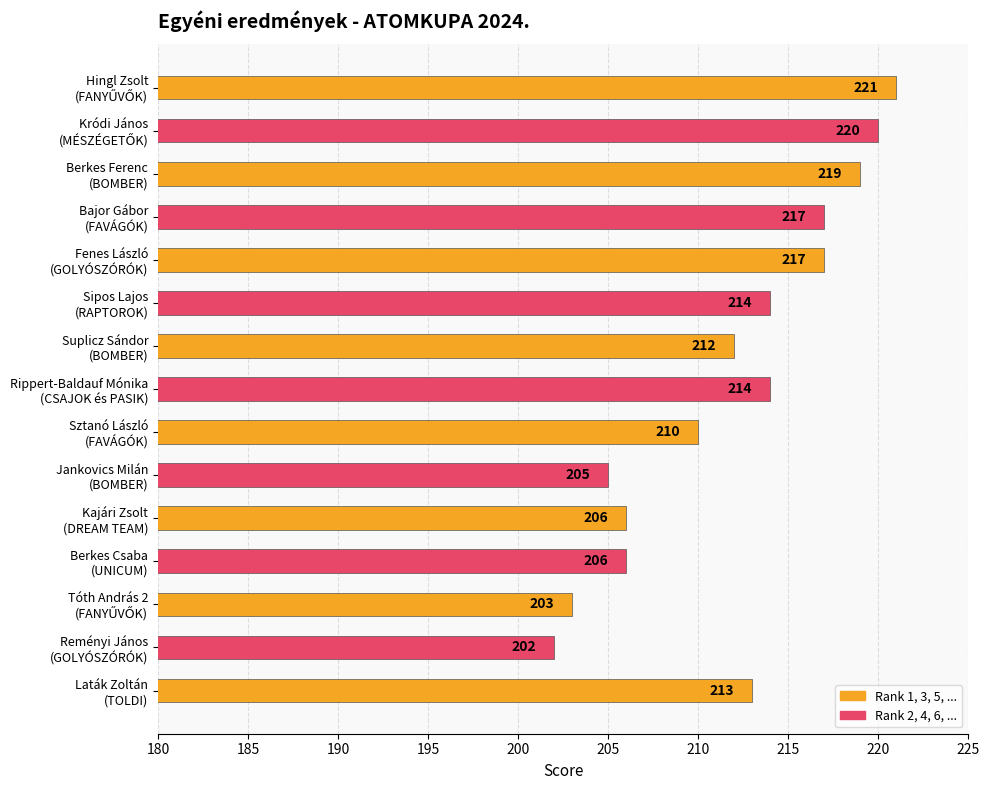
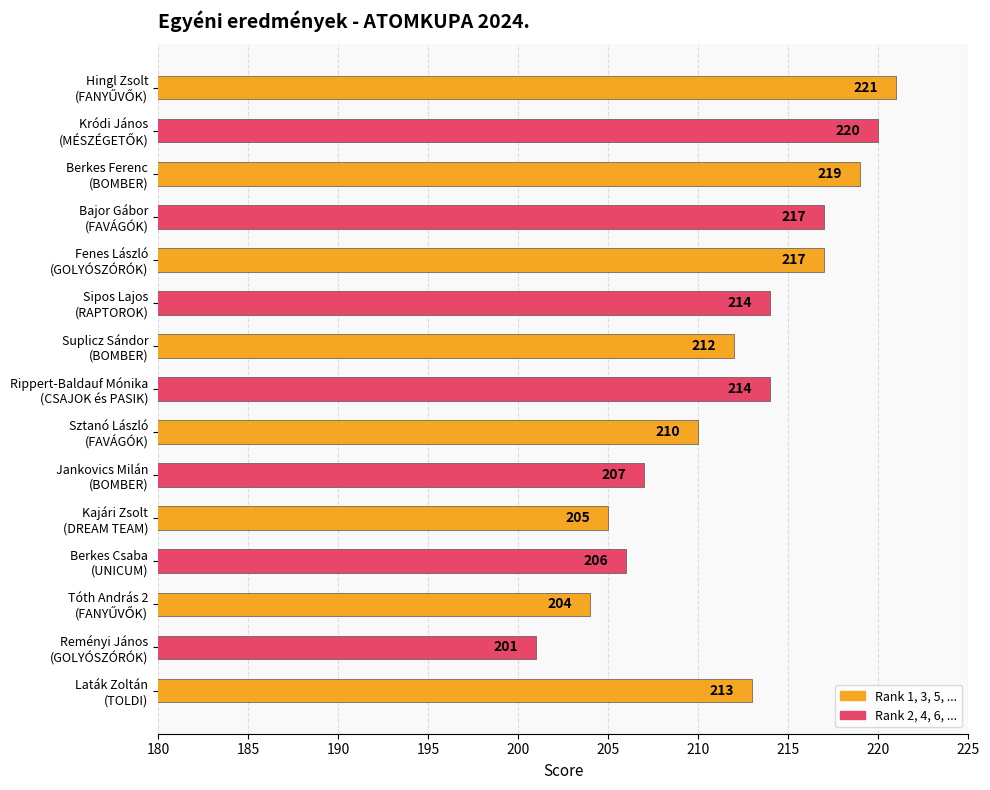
  {
    "Hingl Zsolt (FANYŰVŐK)": 221,
    "Kródi János (MÉSZÉGETŐK)": 220,
    "Berkes Ferenc (BOMBER)": 219,
    "Bajor Gábor (FAVÁGÓK)": 217,
    "Fenes László (GOLYÓSZÓRÓK)": 217,
    "Sipos Lajos (RAPTOROK)": 214,
    "Suplicz Sándor (BOMBER)": 212,
    "Rippert-Baldauf Mónika (CSAJOK és PASIK)": 214,
    "Sztanó László (FAVÁGÓK)": 210,
-   "Jankovics Milán (BOMBER)": 205,
-   "Kajári Zsolt (DREAM TEAM)": 206,
+   "Jankovics Milán (BOMBER)": 207,
+   "Kajári Zsolt (DREAM TEAM)": 205,
    "Berkes Csaba (UNICUM)": 206,
-   "Tóth András 2 (FANYŰVŐK)": 203,
-   "Reményi János (GOLYÓSZÓRÓK)": 202,
+   "Tóth András 2 (FANYŰVŐK)": 204,
+   "Reményi János (GOLYÓSZÓRÓK)": 201,
    "Laták Zoltán (TOLDI)": 213
  }
